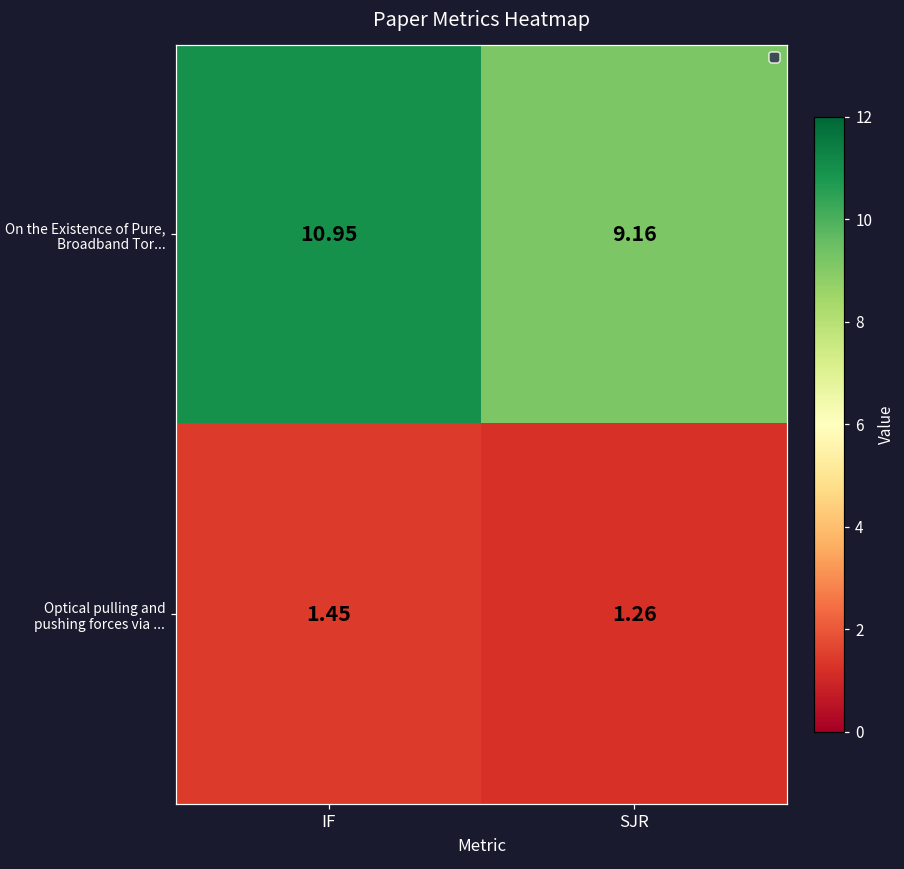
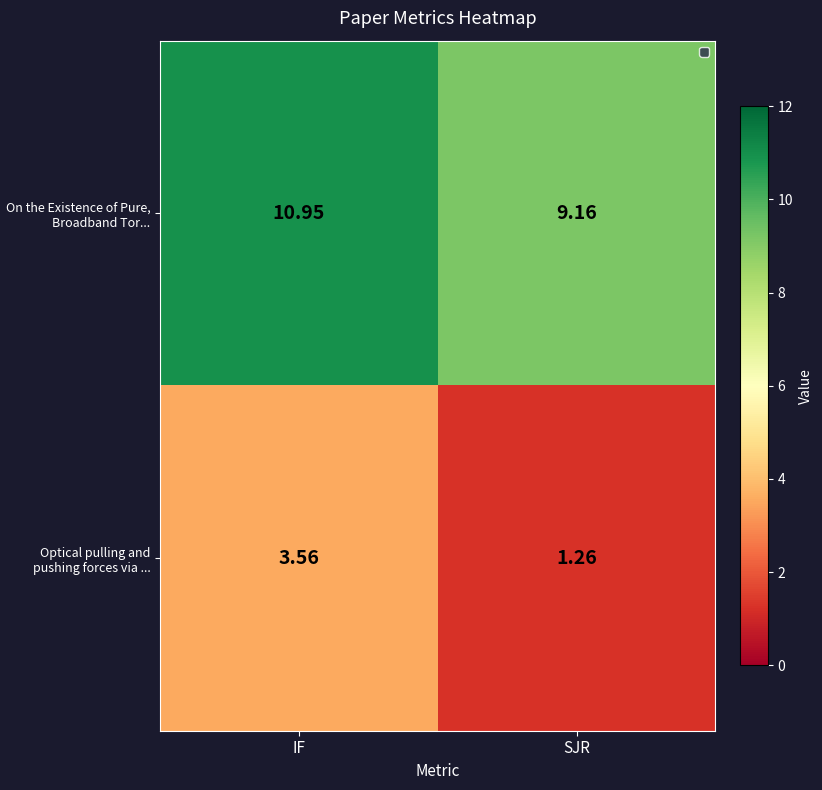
  {
    "On the Existence of Pure, Broadband Tor...": {
      "IF": 10.95,
      "SJR": 9.16
    },
    "Optical pulling and pushing forces via ...": {
-     "IF": 1.45,
+     "IF": 3.56,
      "SJR": 1.26
    }
  }
